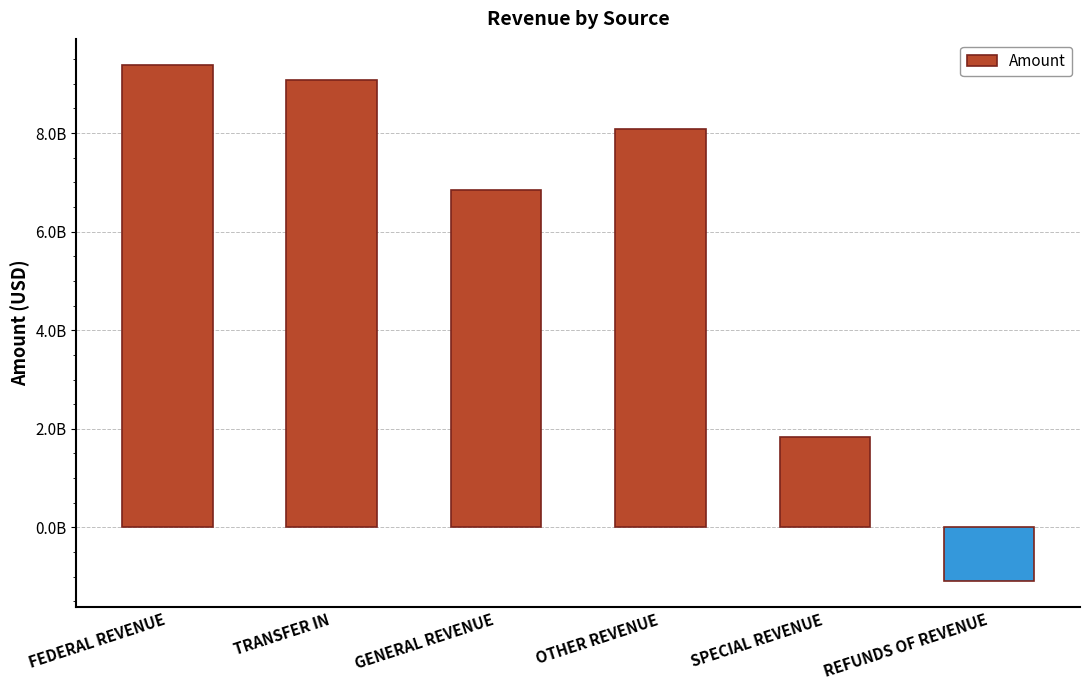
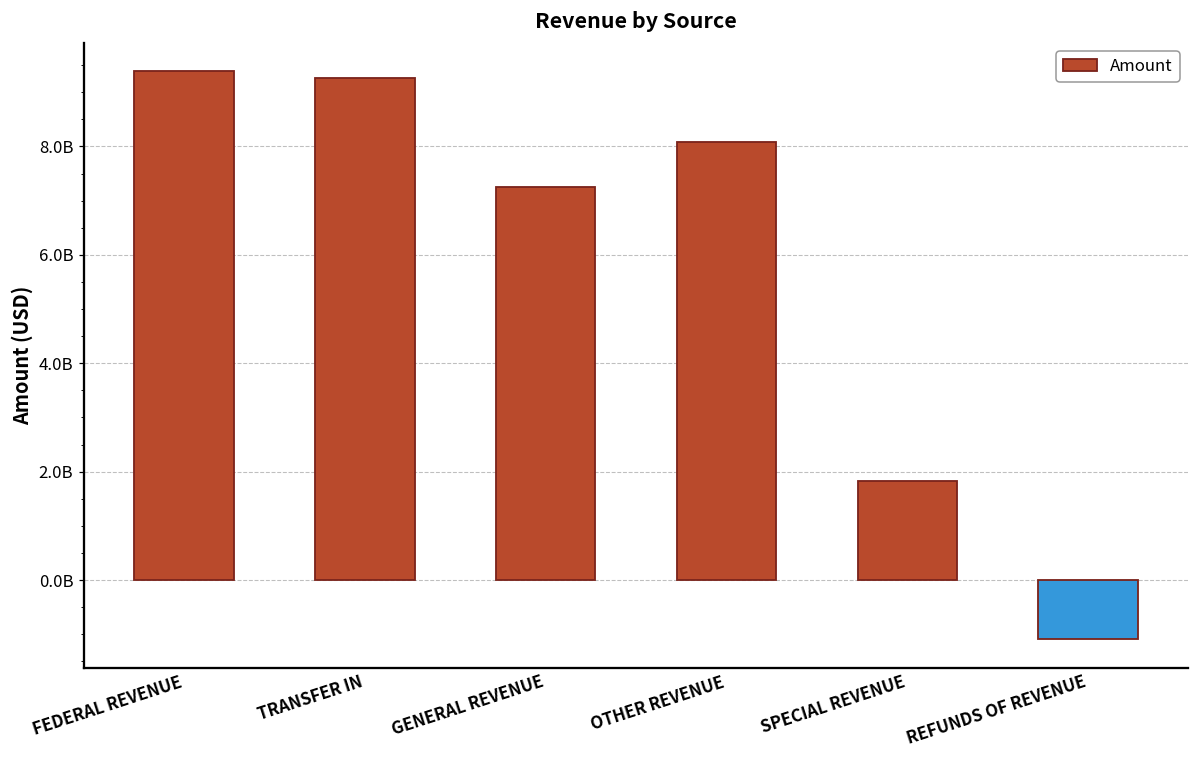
  {
    "FEDERAL REVENUE": 9400000000,
-   "TRANSFER IN": 9100000000,
-   "GENERAL REVENUE": 6800000000,
+   "TRANSFER IN": 9300000000,
+   "GENERAL REVENUE": 7300000000,
    "OTHER REVENUE": 8100000000,
    "SPECIAL REVENUE": 1800000000,
    "REFUNDS OF REVENUE": -1100000000
  }
